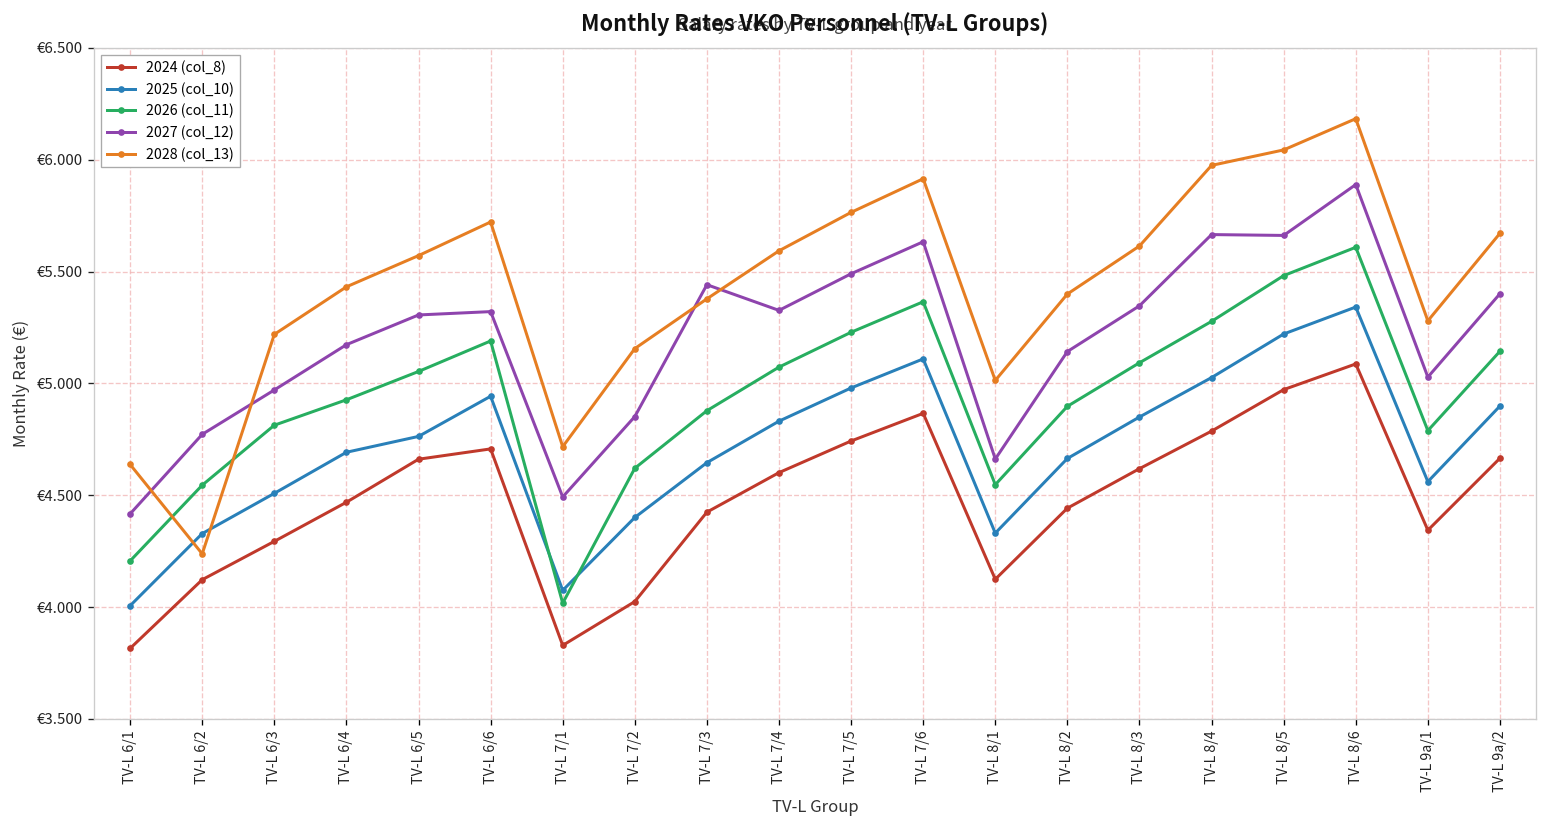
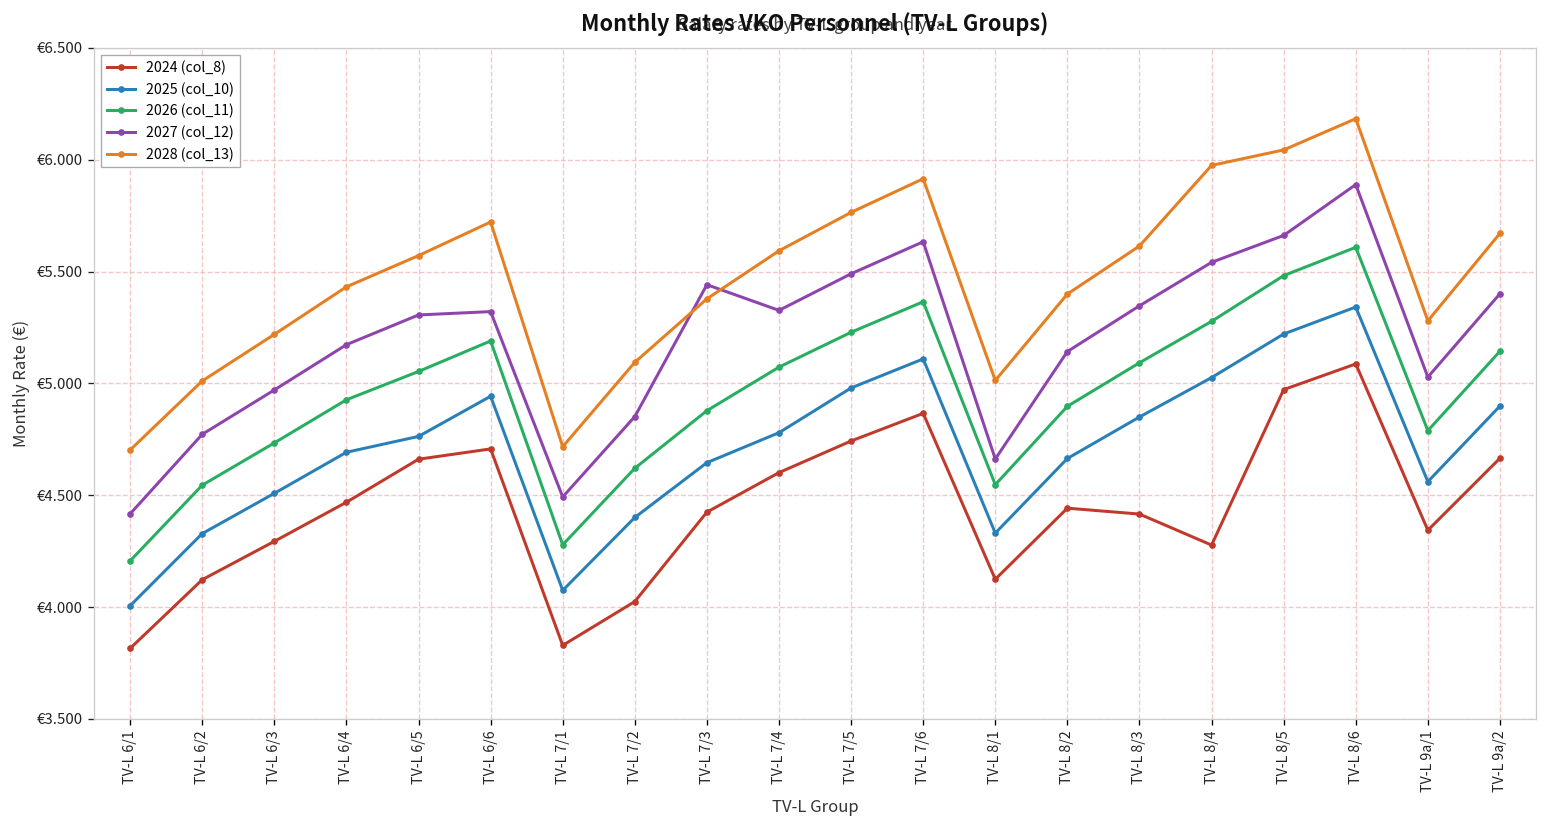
  {
    "2024 (col_8)": {
      "TV-L 6/1": "€3.82",
      "TV-L 6/2": "€4.12",
      "TV-L 6/3": "€4.29",
      "TV-L 6/4": "€4.47",
      "TV-L 6/5": "€4.66",
      "TV-L 6/6": "€4.71",
      "TV-L 7/1": "€3.83",
      "TV-L 7/2": "€4.02",
      "TV-L 7/3": "€4.42",
      "TV-L 7/4": "€4.60",
      "TV-L 7/5": "€4.74",
      "TV-L 7/6": "€4.87",
      "TV-L 8/1": "€4.12",
      "TV-L 8/2": "€4.44",
-     "TV-L 8/3": "€4.62",
-     "TV-L 8/4": "€4.79",
+     "TV-L 8/3": "€4.42",
+     "TV-L 8/4": "€4.28",
      "TV-L 8/5": "€4.97",
      "TV-L 8/6": "€5.09",
      "TV-L 9a/1": "€4.34",
      "TV-L 9a/2": "€4.67"
    },
    "2025 (col_10)": {
      "TV-L 6/1": "€4.01",
      "TV-L 6/2": "€4.33",
      "TV-L 6/3": "€4.51",
      "TV-L 6/4": "€4.69",
      "TV-L 6/5": "€4.76",
      "TV-L 6/6": "€4.94",
      "TV-L 7/1": "€4.07",
      "TV-L 7/2": "€4.40",
      "TV-L 7/3": "€4.65",
-     "TV-L 7/4": "€4.83",
+     "TV-L 7/4": "€4.78",
      "TV-L 7/5": "€4.98",
      "TV-L 7/6": "€5.11",
      "TV-L 8/1": "€4.33",
      "TV-L 8/2": "€4.66",
      "TV-L 8/3": "€4.85",
      "TV-L 8/4": "€5.03",
      "TV-L 8/5": "€5.22",
      "TV-L 8/6": "€5.34",
      "TV-L 9a/1": "€4.56",
      "TV-L 9a/2": "€4.90"
    },
    "2026 (col_11)": {
      "TV-L 6/1": "€4.21",
      "TV-L 6/2": "€4.54",
-     "TV-L 6/3": "€4.81",
+     "TV-L 6/3": "€4.73",
      "TV-L 6/4": "€4.93",
      "TV-L 6/5": "€5.05",
      "TV-L 6/6": "€5.19",
-     "TV-L 7/1": "€4.02",
+     "TV-L 7/1": "€4.28",
      "TV-L 7/2": "€4.62",
      "TV-L 7/3": "€4.88",
      "TV-L 7/4": "€5.07",
      "TV-L 7/5": "€5.23",
      "TV-L 7/6": "€5.36",
      "TV-L 8/1": "€4.55",
      "TV-L 8/2": "€4.90",
      "TV-L 8/3": "€5.09",
      "TV-L 8/4": "€5.28",
      "TV-L 8/5": "€5.48",
      "TV-L 8/6": "€5.61",
      "TV-L 9a/1": "€4.79",
      "TV-L 9a/2": "€5.14"
    },
    "2027 (col_12)": {
      "TV-L 6/1": "€4.42",
      "TV-L 6/2": "€4.77",
      "TV-L 6/3": "€4.97",
      "TV-L 6/4": "€5.17",
      "TV-L 6/5": "€5.31",
      "TV-L 6/6": "€5.32",
      "TV-L 7/1": "€4.49",
      "TV-L 7/2": "€4.85",
      "TV-L 7/3": "€5.44",
      "TV-L 7/4": "€5.33",
      "TV-L 7/5": "€5.49",
      "TV-L 7/6": "€5.63",
      "TV-L 8/1": "€4.66",
      "TV-L 8/2": "€5.14",
      "TV-L 8/3": "€5.35",
-     "TV-L 8/4": "€5.67",
+     "TV-L 8/4": "€5.54",
      "TV-L 8/5": "€5.66",
      "TV-L 8/6": "€5.89",
      "TV-L 9a/1": "€5.03",
      "TV-L 9a/2": "€5.40"
    },
    "2028 (col_13)": {
-     "TV-L 6/1": "€4.64",
-     "TV-L 6/2": "€4.24",
+     "TV-L 6/1": "€4.70",
+     "TV-L 6/2": "€5.01",
      "TV-L 6/3": "€5.22",
      "TV-L 6/4": "€5.43",
      "TV-L 6/5": "€5.57",
      "TV-L 6/6": "€5.72",
      "TV-L 7/1": "€4.72",
-     "TV-L 7/2": "€5.16",
+     "TV-L 7/2": "€5.09",
      "TV-L 7/3": "€5.38",
      "TV-L 7/4": "€5.59",
      "TV-L 7/5": "€5.76",
      "TV-L 7/6": "€5.91",
      "TV-L 8/1": "€5.01",
      "TV-L 8/2": "€5.40",
      "TV-L 8/3": "€5.61",
      "TV-L 8/4": "€5.97",
      "TV-L 8/5": "€6.04",
      "TV-L 8/6": "€6.18",
      "TV-L 9a/1": "€5.28",
      "TV-L 9a/2": "€5.67"
    }
  }
